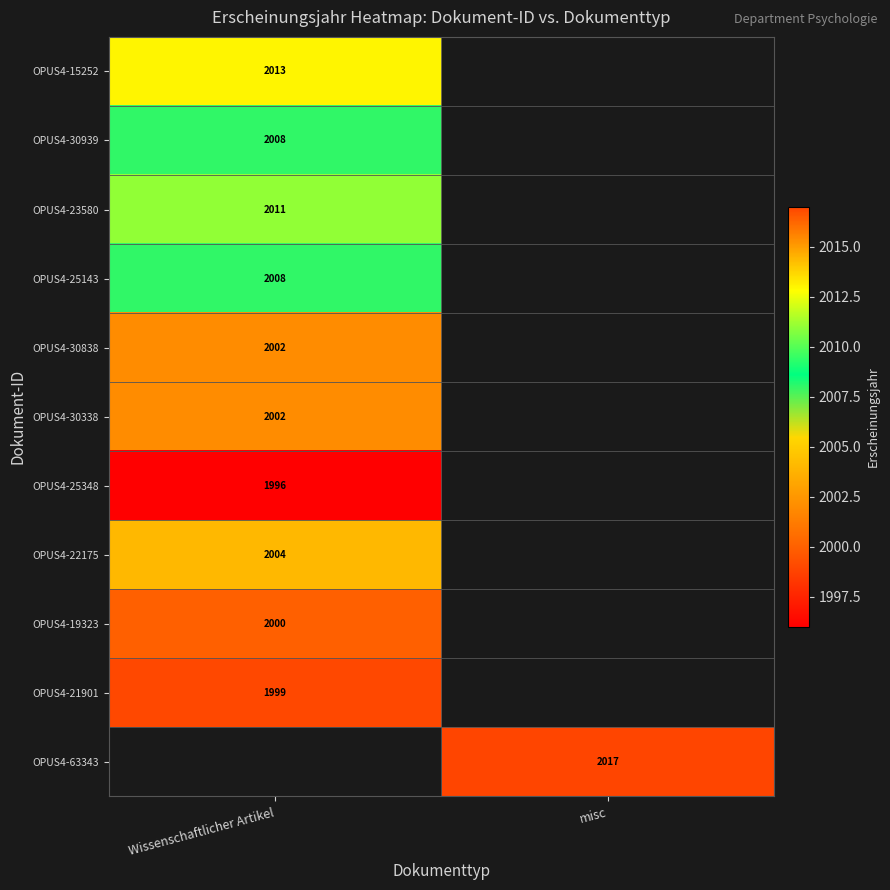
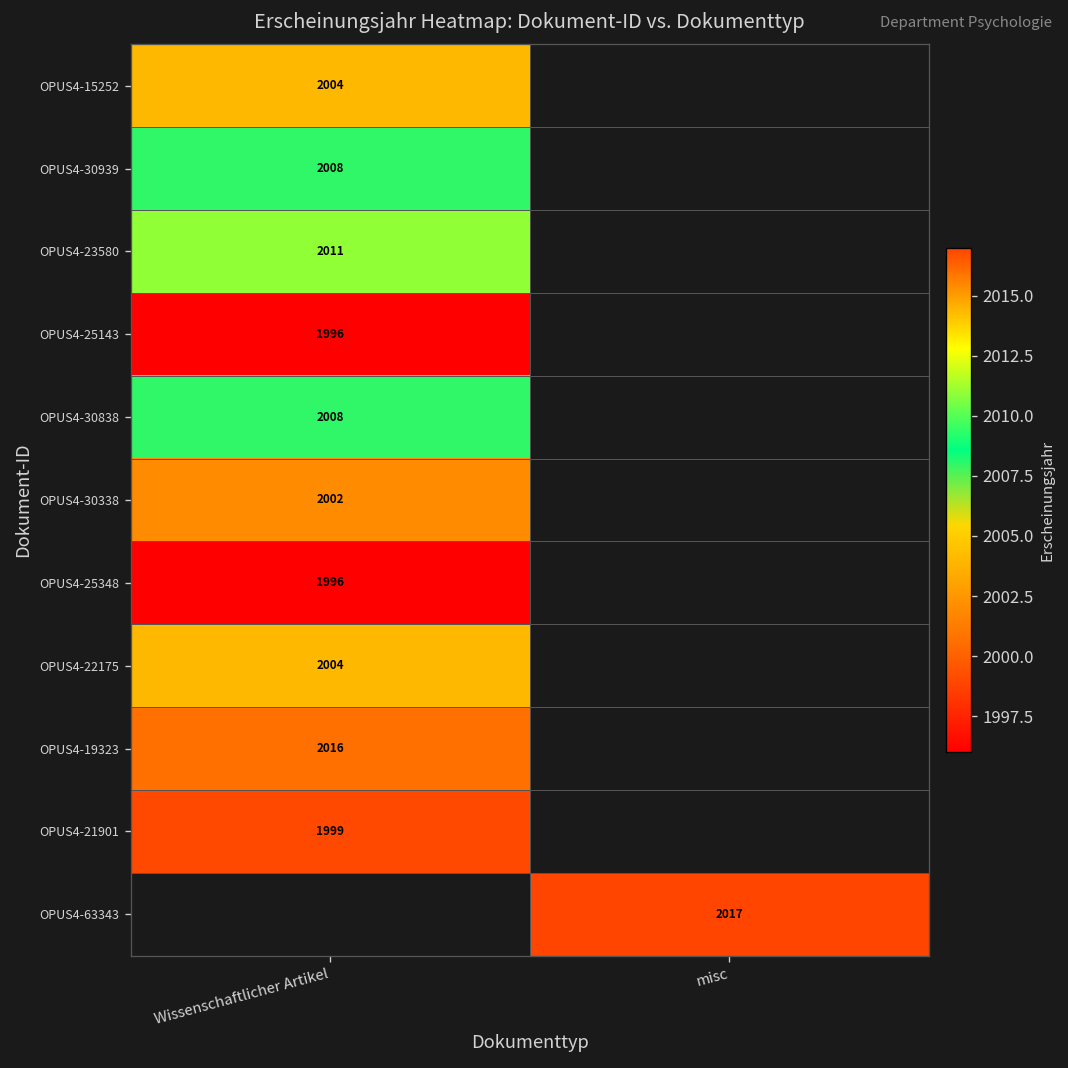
  {
    "OPUS4-15252": {
-     "Wissenschaftlicher Artikel": 2013
+     "Wissenschaftlicher Artikel": 2004
    },
    "OPUS4-30939": {
      "Wissenschaftlicher Artikel": 2008
    },
    "OPUS4-23580": {
      "Wissenschaftlicher Artikel": 2011
    },
    "OPUS4-25143": {
-     "Wissenschaftlicher Artikel": 2008
+     "Wissenschaftlicher Artikel": 1996
    },
    "OPUS4-30838": {
-     "Wissenschaftlicher Artikel": 2002
+     "Wissenschaftlicher Artikel": 2008
    },
    "OPUS4-30338": {
      "Wissenschaftlicher Artikel": 2002
    },
    "OPUS4-25348": {
      "Wissenschaftlicher Artikel": 1996
    },
    "OPUS4-22175": {
      "Wissenschaftlicher Artikel": 2004
    },
    "OPUS4-19323": {
-     "Wissenschaftlicher Artikel": 2000
+     "Wissenschaftlicher Artikel": 2016
    },
    "OPUS4-21901": {
      "Wissenschaftlicher Artikel": 1999
    },
    "OPUS4-63343": {
      "misc": 2017
    }
  }
